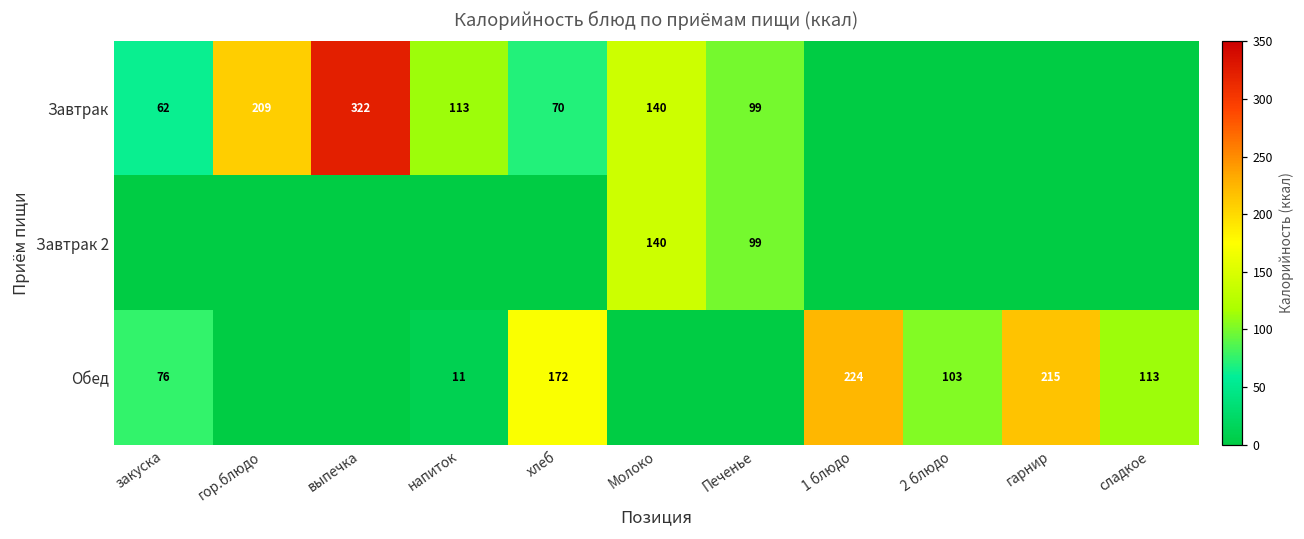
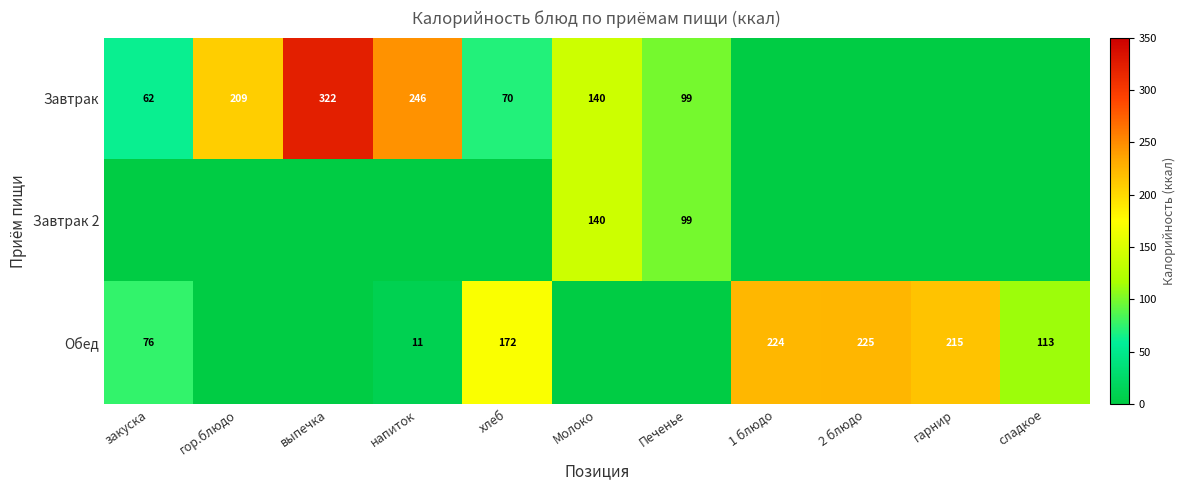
  {
    "Завтрак": {
      "закуска": 62,
      "гор.блюдо": 209,
      "выпечка": 322,
-     "напиток": 113,
+     "напиток": 246,
      "хлеб": 70,
      "Молоко": 140,
      "Печенье": 99
    },
    "Завтрак 2": {
      "Молоко": 140,
      "Печенье": 99
    },
    "Обед": {
      "закуска": 76,
      "напиток": 11,
      "хлеб": 172,
      "1 блюдо": 224,
-     "2 блюдо": 103,
+     "2 блюдо": 225,
      "гарнир": 215,
      "сладкое": 113
    }
  }
